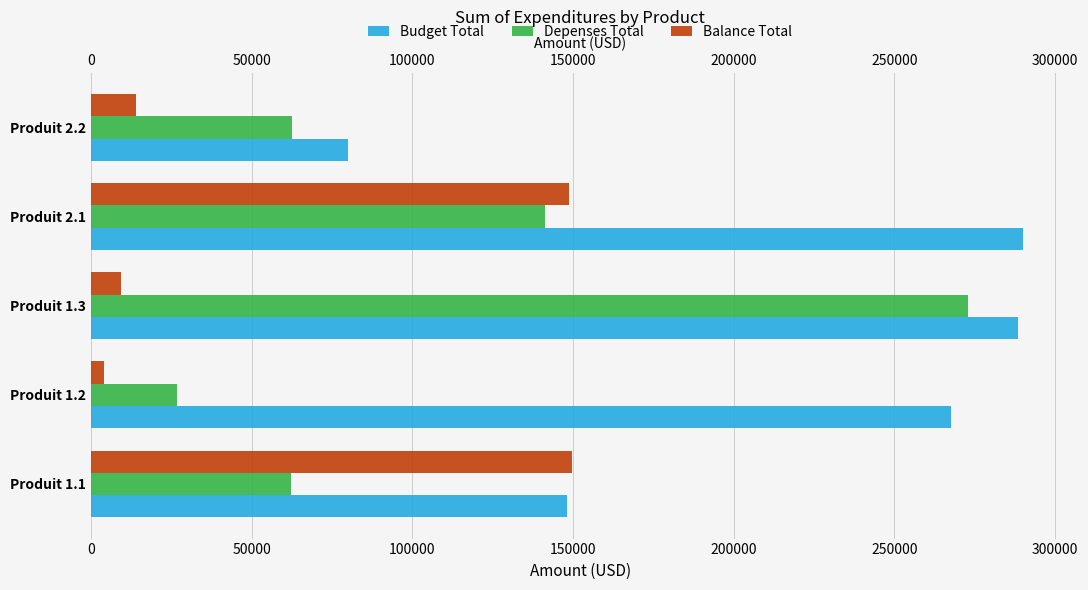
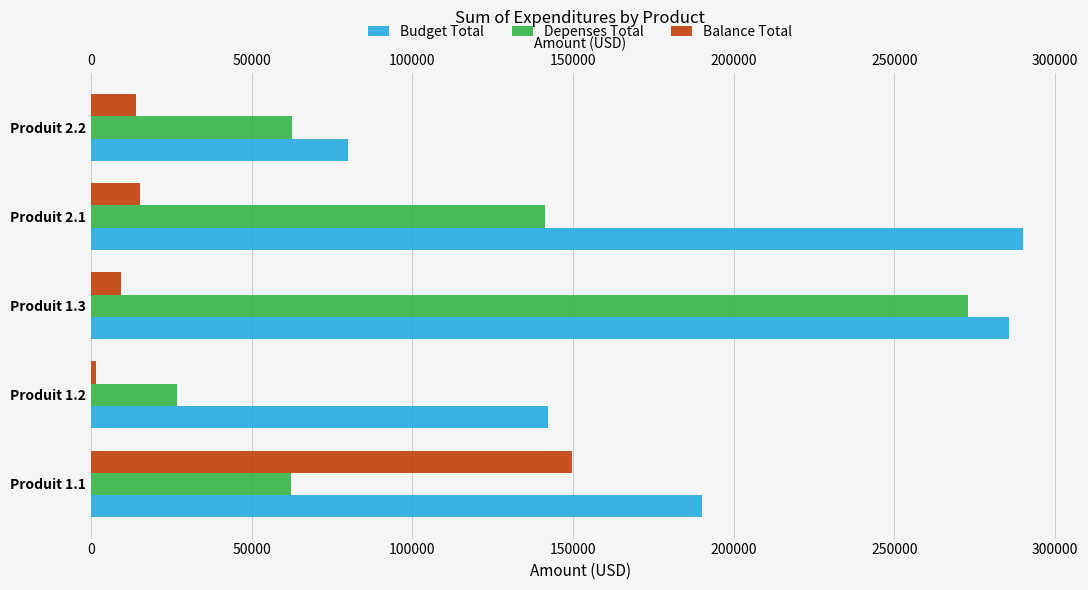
  {
    "Budget Total": {
      "Produit 2.2": 80000,
      "Produit 2.1": 290000,
-     "Produit 1.3": 289000,
-     "Produit 1.2": 268000,
-     "Produit 1.1": 148000
+     "Produit 1.3": 286000,
+     "Produit 1.2": 142000,
+     "Produit 1.1": 190000
    },
    "Depenses Total": {
      "Produit 2.2": 62000,
      "Produit 2.1": 141000,
      "Produit 1.3": 273000,
      "Produit 1.2": 27000,
      "Produit 1.1": 62000
    },
    "Balance Total": {
      "Produit 2.2": 14000,
-     "Produit 2.1": 149000,
+     "Produit 2.1": 15000,
      "Produit 1.3": 9000,
-     "Produit 1.2": 4000,
+     "Produit 1.2": 1000,
      "Produit 1.1": 150000
    }
  }
